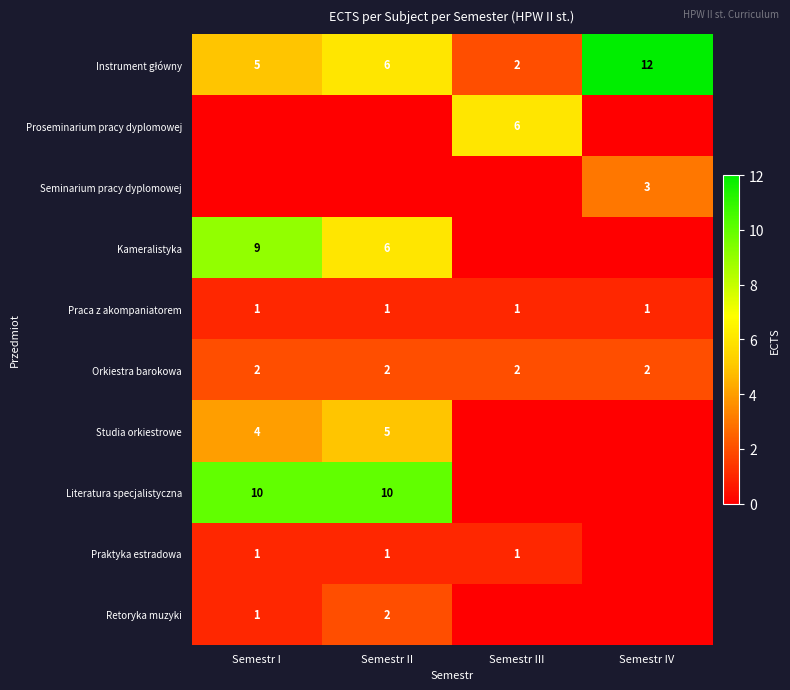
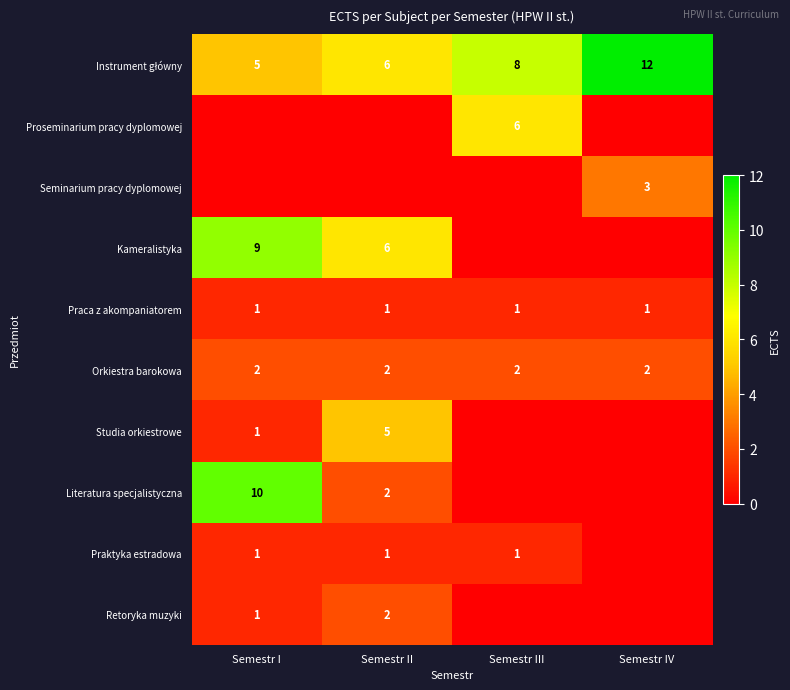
  {
    "Instrument główny": {
      "Semestr I": 5,
      "Semestr II": 6,
-     "Semestr III": 2,
+     "Semestr III": 8,
      "Semestr IV": 12
    },
    "Proseminarium pracy dyplomowej": {
      "Semestr III": 6
    },
    "Seminarium pracy dyplomowej": {
      "Semestr IV": 3
    },
    "Kameralistyka": {
      "Semestr I": 9,
      "Semestr II": 6
    },
    "Praca z akompaniatorem": {
      "Semestr I": 1,
      "Semestr II": 1,
      "Semestr III": 1,
      "Semestr IV": 1
    },
    "Orkiestra barokowa": {
      "Semestr I": 2,
      "Semestr II": 2,
      "Semestr III": 2,
      "Semestr IV": 2
    },
    "Studia orkiestrowe": {
-     "Semestr I": 4,
+     "Semestr I": 1,
      "Semestr II": 5
    },
    "Literatura specjalistyczna": {
      "Semestr I": 10,
-     "Semestr II": 10
+     "Semestr II": 2
    },
    "Praktyka estradowa": {
      "Semestr I": 1,
      "Semestr II": 1,
      "Semestr III": 1
    },
    "Retoryka muzyki": {
      "Semestr I": 1,
      "Semestr II": 2
    }
  }
